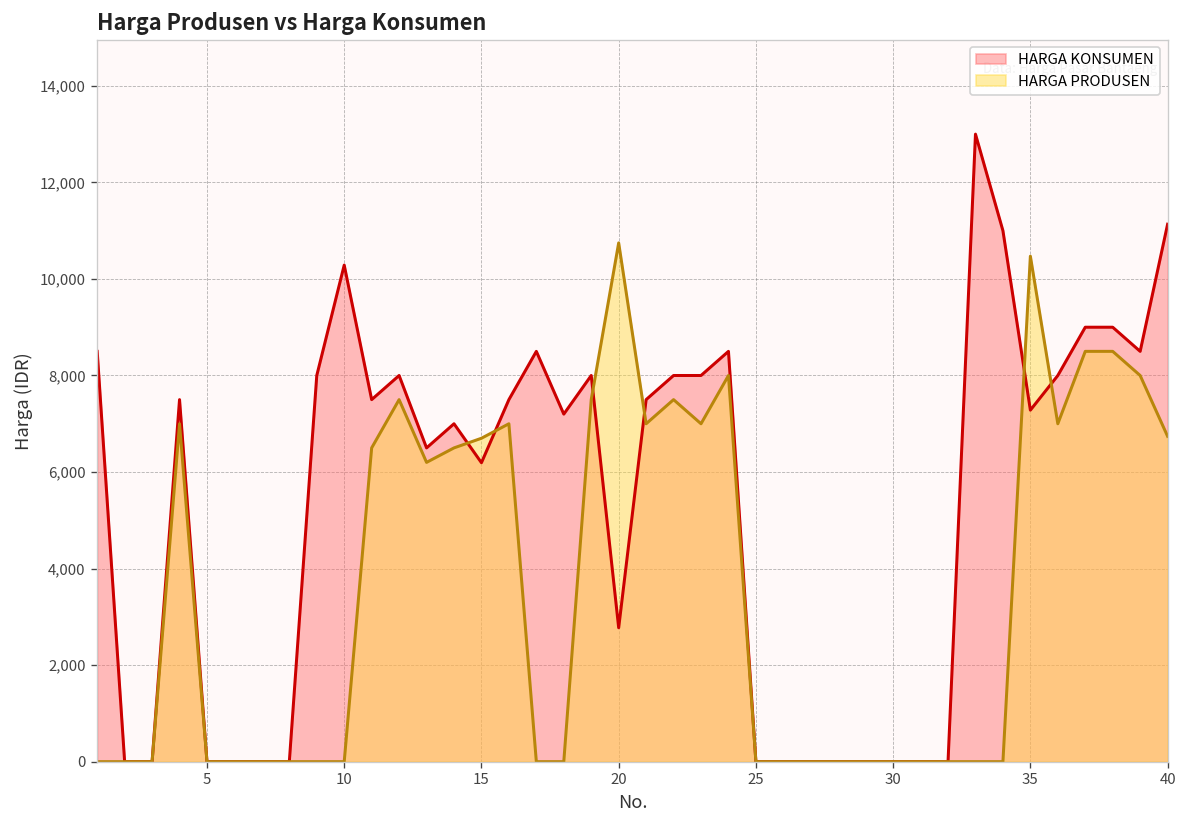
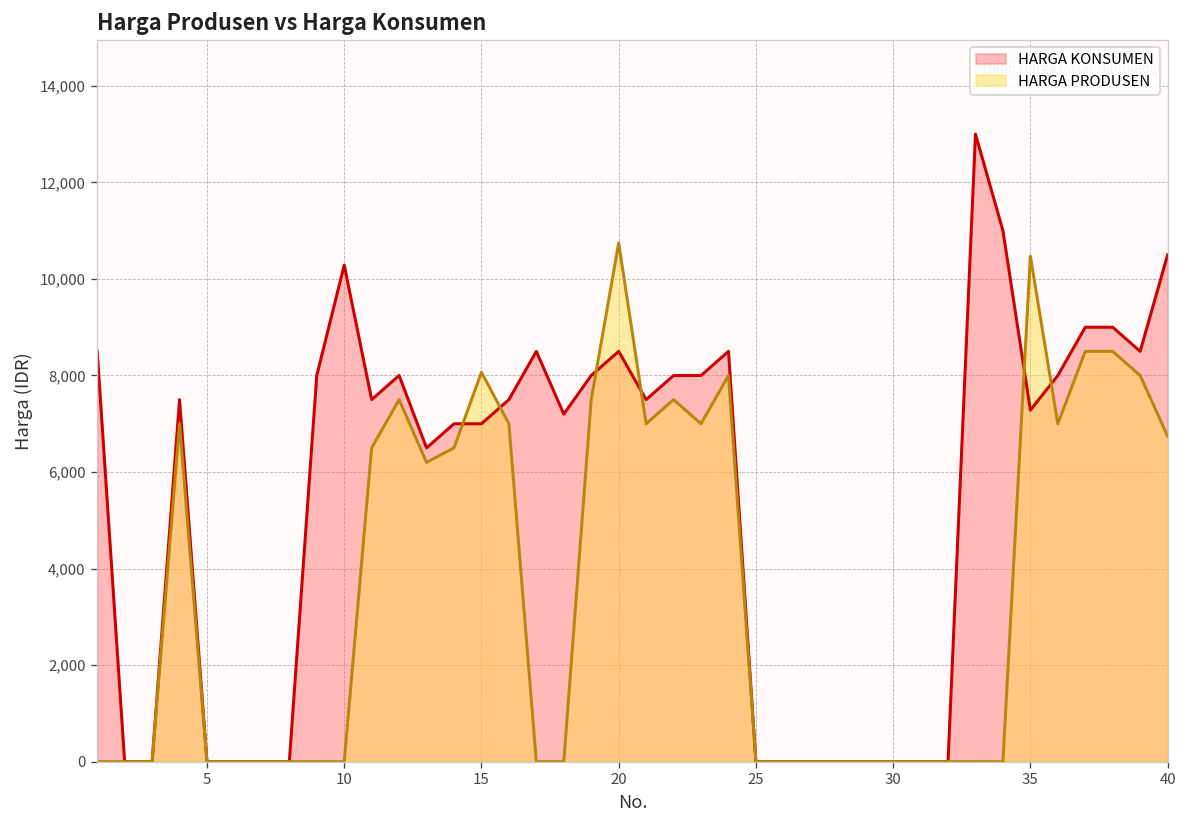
  {
    "HARGA KONSUMEN": {
      "10": "10,300",
-     "15": "6,200",
-     "20": "2,800",
+     "15": "7,000",
+     "20": "8,500",
      "35": "7,300",
-     "40": "11,100"
+     "40": "10,500"
    },
    "HARGA PRODUSEN": {
      "10": "0",
-     "15": "6,700",
+     "15": "8,100",
      "20": "10,700",
      "35": "10,500",
      "40": "6,700"
    }
  }
